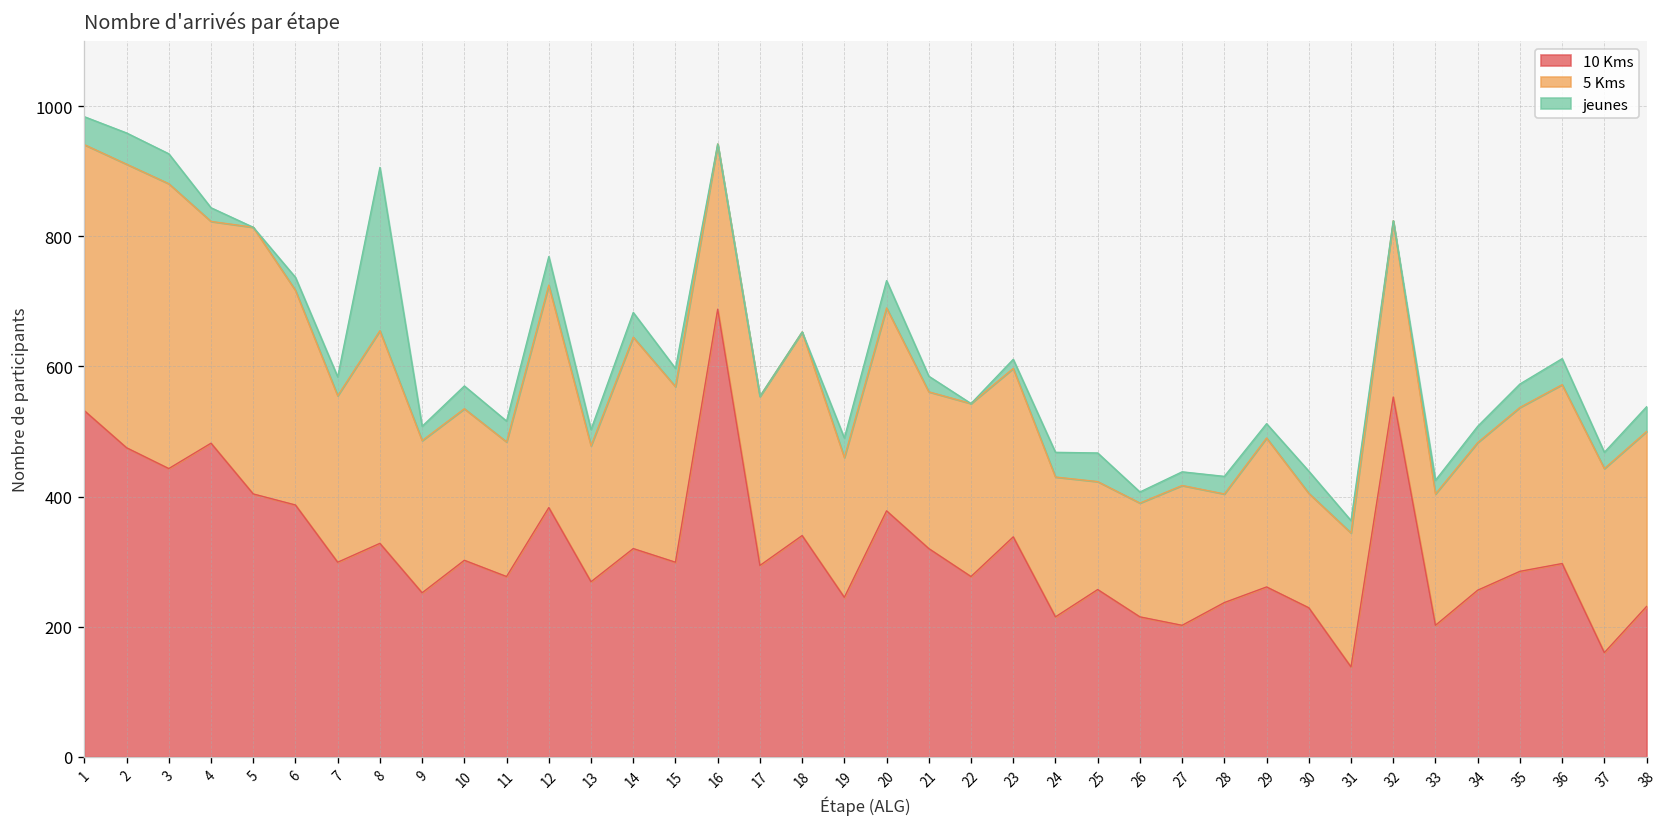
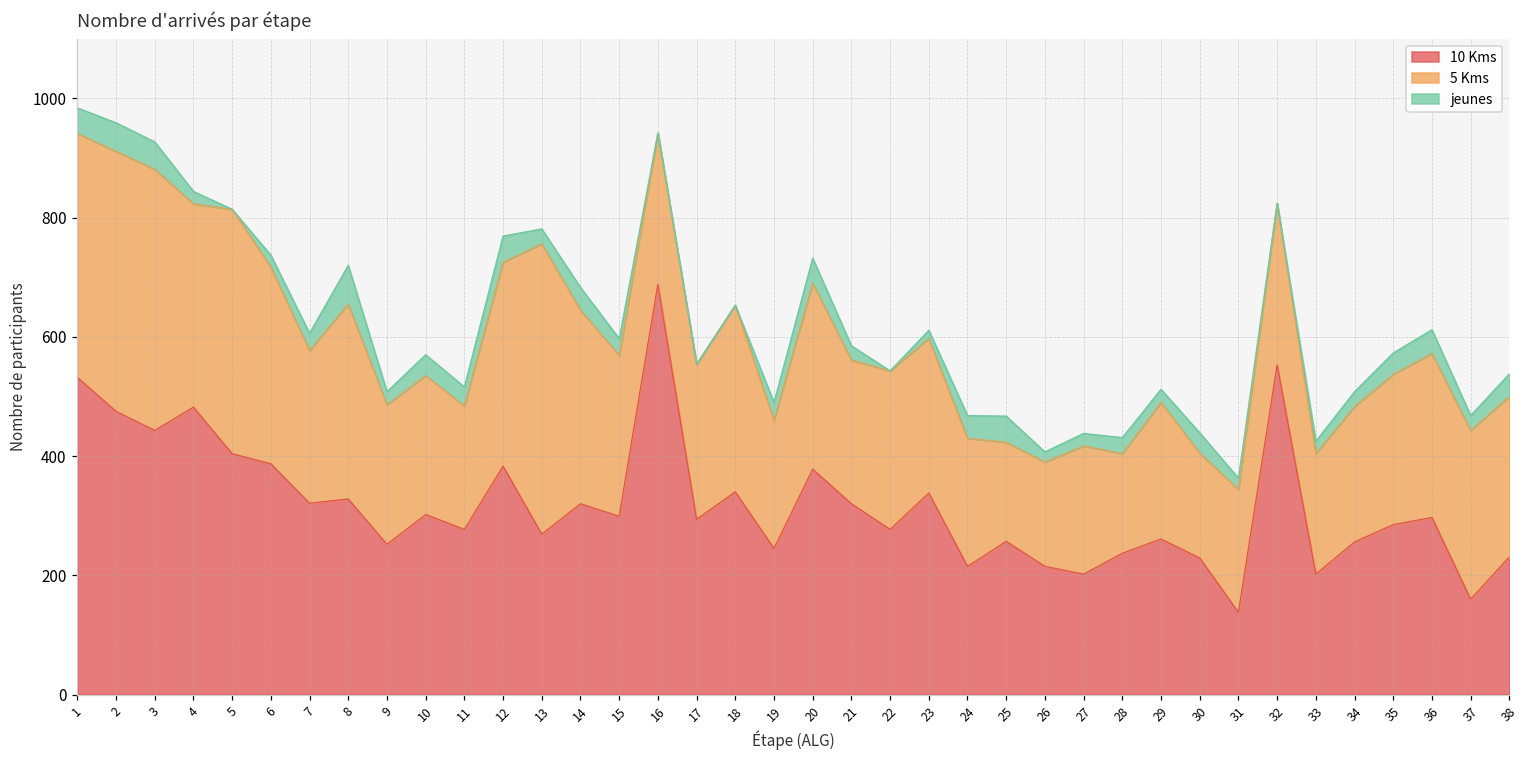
  {
    "10 Kms": {
      "1": 530,
      "2": 480,
      "3": 440,
      "4": 480,
      "5": 400,
      "6": 390,
-     "7": 300,
+     "7": 320,
      "8": 330,
      "9": 250,
      "10": 300,
      "11": 280,
      "12": 380,
      "13": 270,
      "14": 320,
      "15": 300,
      "16": 690,
      "17": 290,
      "18": 340,
      "19": 250,
      "20": 380,
      "21": 320,
      "22": 280,
      "23": 340,
      "24": 220,
      "25": 260,
      "26": 220,
      "27": 200,
      "28": 240,
      "29": 260,
      "30": 230,
      "31": 140,
      "32": 550,
      "33": 200,
      "34": 260,
      "35": 290,
      "36": 300,
      "37": 160,
      "38": 230
    },
    "5 Kms": {
      "1": 410,
      "2": 440,
      "3": 440,
      "4": 340,
      "6": 330,
      "7": 260,
      "8": 330,
      "9": 230,
      "10": 230,
      "11": 210,
      "12": 340,
-     "13": 210,
+     "13": 490,
      "14": 330,
      "15": 270,
      "19": 220,
      "20": 310,
      "21": 240,
      "23": 260,
      "24": 220,
      "25": 170,
      "26": 180,
      "27": 220,
      "28": 170,
      "29": 230,
      "30": 180,
      "31": 210,
      "33": 200,
      "34": 230,
      "35": 250,
      "36": 280,
      "37": 280,
      "38": 270
    },
    "jeunes": {
      "1": 40,
      "2": 50,
      "3": 50,
      "4": 20,
      "6": 20,
      "7": 30,
-     "8": 250,
+     "8": 70,
      "9": 20,
      "10": 40,
      "11": 30,
      "12": 40,
      "13": 30,
      "14": 40,
      "15": 30,
      "19": 30,
      "20": 40,
      "21": 20,
      "23": 10,
      "24": 40,
      "25": 40,
      "26": 20,
      "27": 20,
      "28": 30,
      "29": 20,
      "30": 30,
      "31": 20,
      "33": 20,
      "34": 30,
      "35": 40,
      "36": 40,
      "37": 30,
      "38": 40
    }
  }
